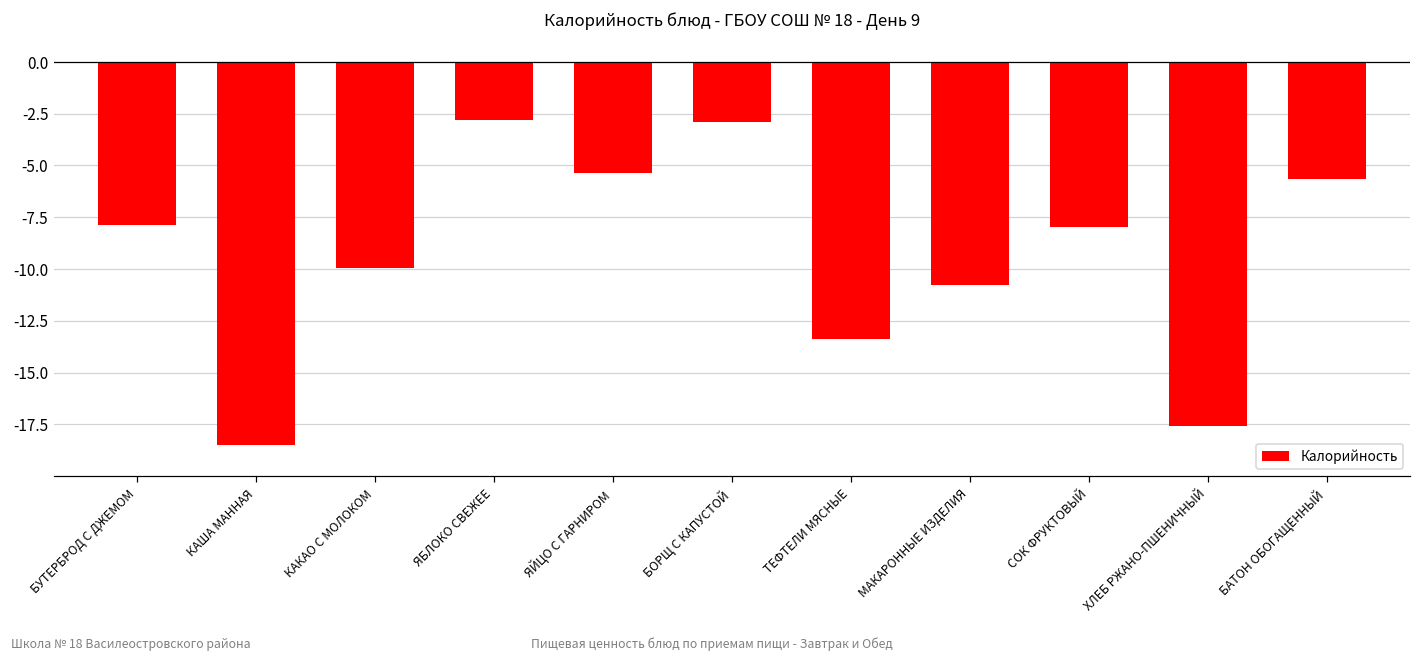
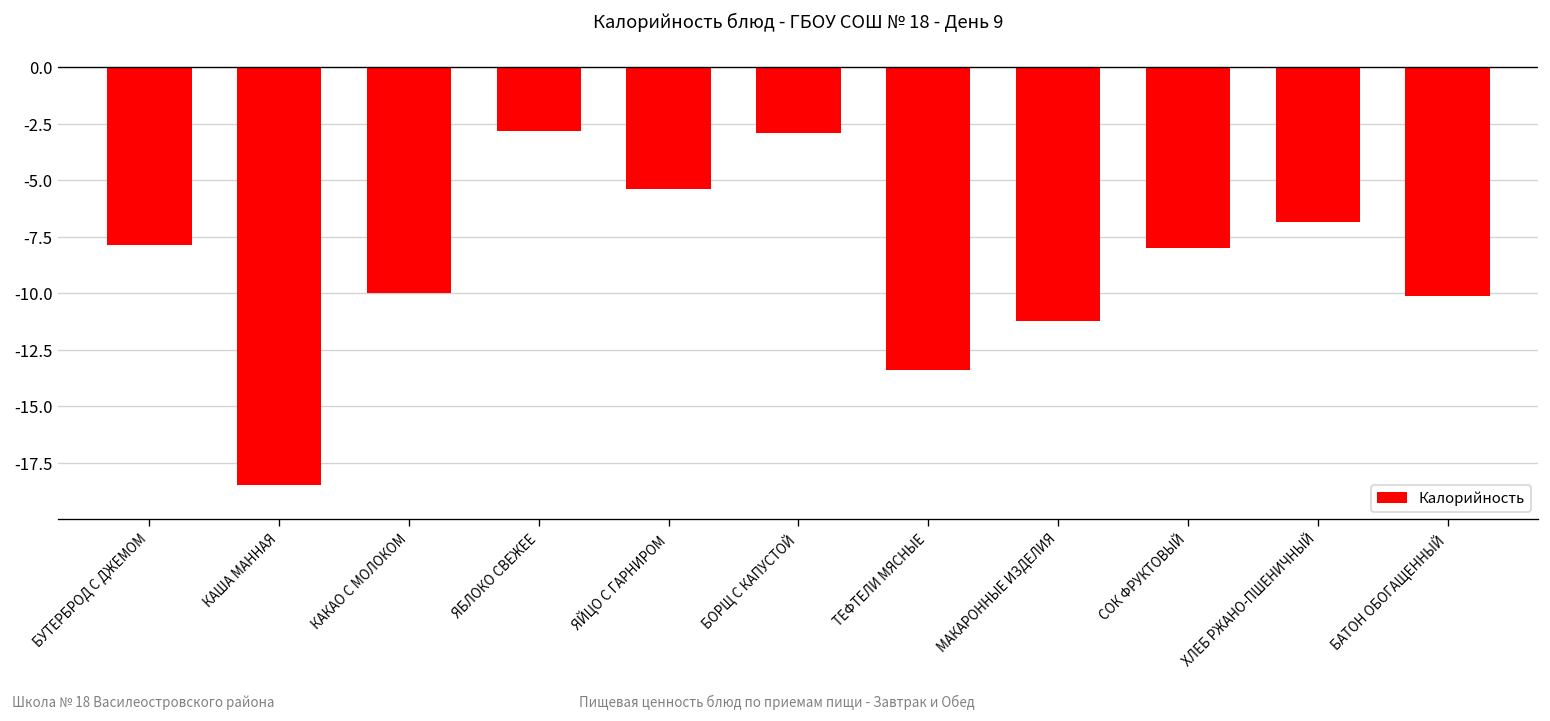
  {
    "БУТЕРБРОД С ДЖЕМОМ": -7.9,
    "КАША МАННАЯ": -18.5,
    "КАКАО С МОЛОКОМ": -10.0,
    "ЯБЛОКО СВЕЖЕЕ": -2.8,
    "ЯЙЦО С ГАРНИРОМ": -5.4,
    "БОРЩ С КАПУСТОЙ": -2.9,
    "ТЕФТЕЛИ МЯСНЫЕ": -13.4,
-   "МАКАРОННЫЕ ИЗДЕЛИЯ": -10.8,
+   "МАКАРОННЫЕ ИЗДЕЛИЯ": -11.2,
    "СОК ФРУКТОВЫЙ": -8.0,
-   "ХЛЕБ РЖАНО-ПШЕНИЧНЫЙ": -17.6,
-   "БАТОН ОБОГАЩЕННЫЙ": -5.7
+   "ХЛЕБ РЖАНО-ПШЕНИЧНЫЙ": -6.8,
+   "БАТОН ОБОГАЩЕННЫЙ": -10.1
  }
